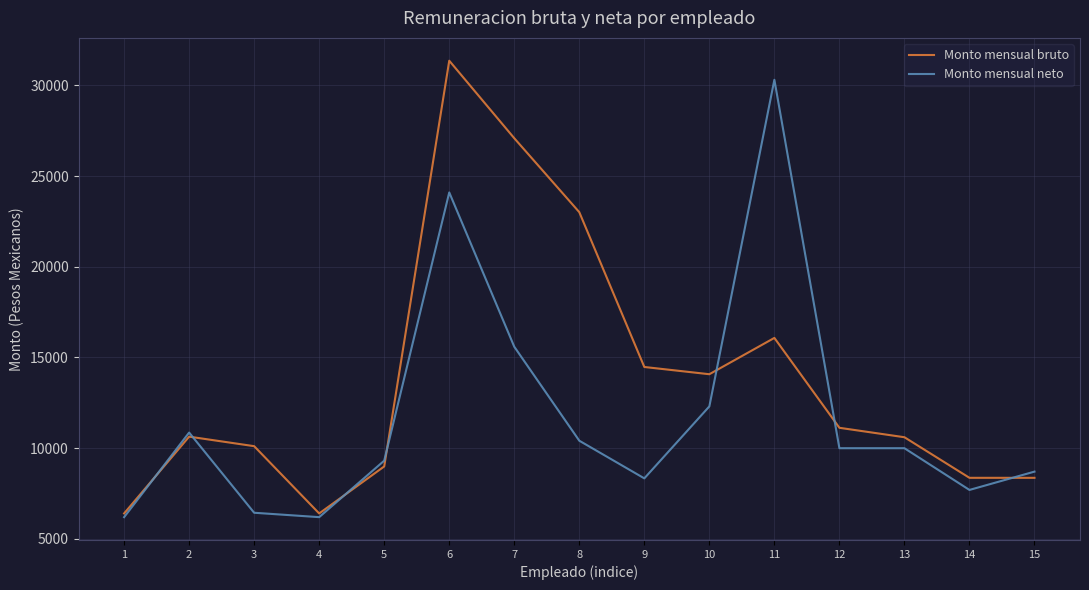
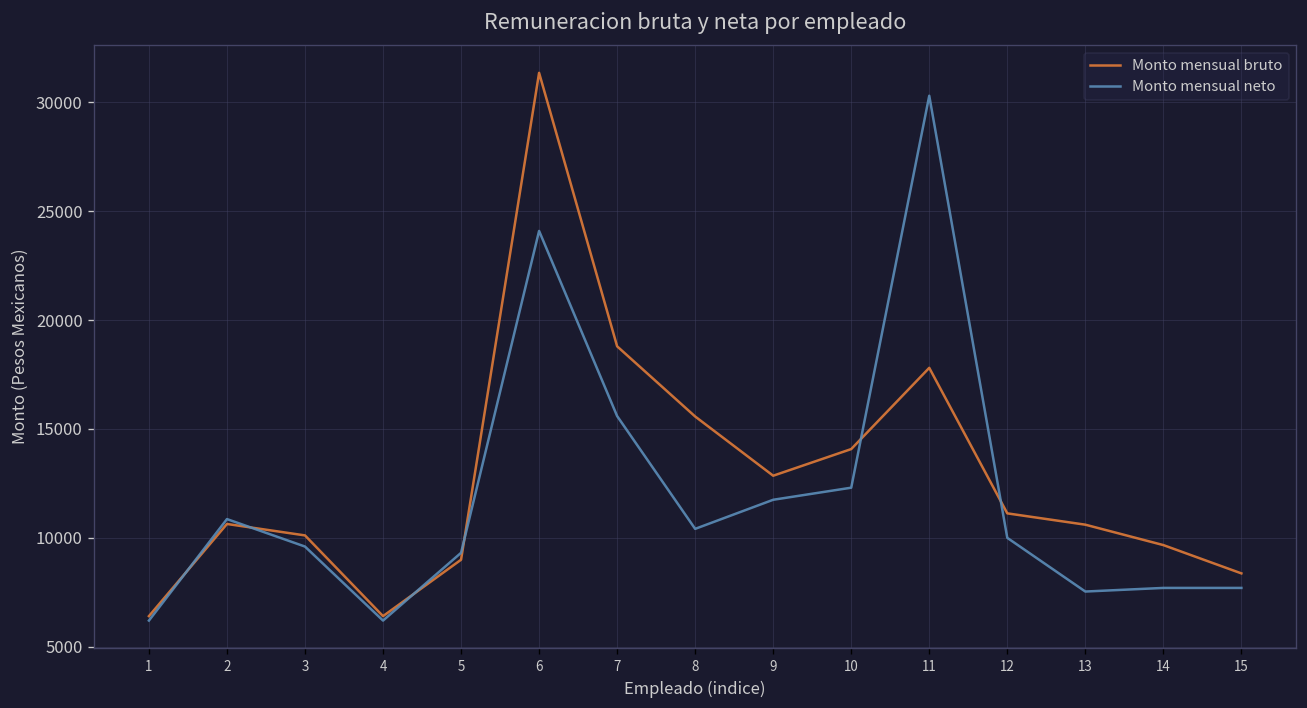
  {
    "Monto mensual bruto": {
      "1": 6400,
      "2": 10600,
      "3": 10100,
      "4": 6400,
      "5": 9000,
      "6": 31400,
-     "7": 27100,
-     "8": 23000,
-     "9": 14500,
+     "7": 18800,
+     "8": 15600,
+     "9": 12900,
      "10": 14100,
-     "11": 16100,
+     "11": 17800,
      "12": 11100,
      "13": 10600,
-     "14": 8400,
+     "14": 9700,
      "15": 8400
    },
    "Monto mensual neto": {
      "1": 6200,
      "2": 10900,
-     "3": 6400,
+     "3": 9600,
      "4": 6200,
      "5": 9300,
      "6": 24100,
      "7": 15600,
      "8": 10400,
-     "9": 8300,
+     "9": 11700,
      "10": 12300,
      "11": 30300,
      "12": 10000,
-     "13": 10000,
+     "13": 7500,
      "14": 7700,
-     "15": 8700
+     "15": 7700
    }
  }
